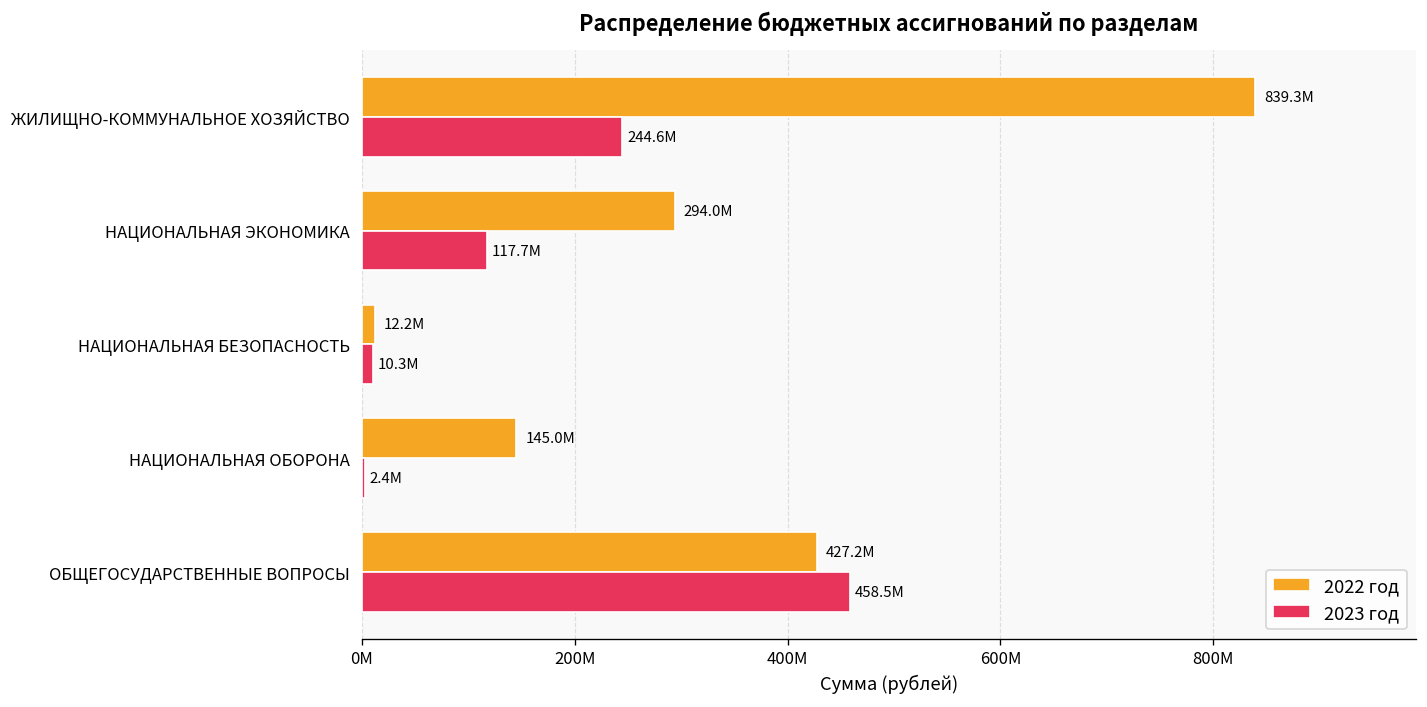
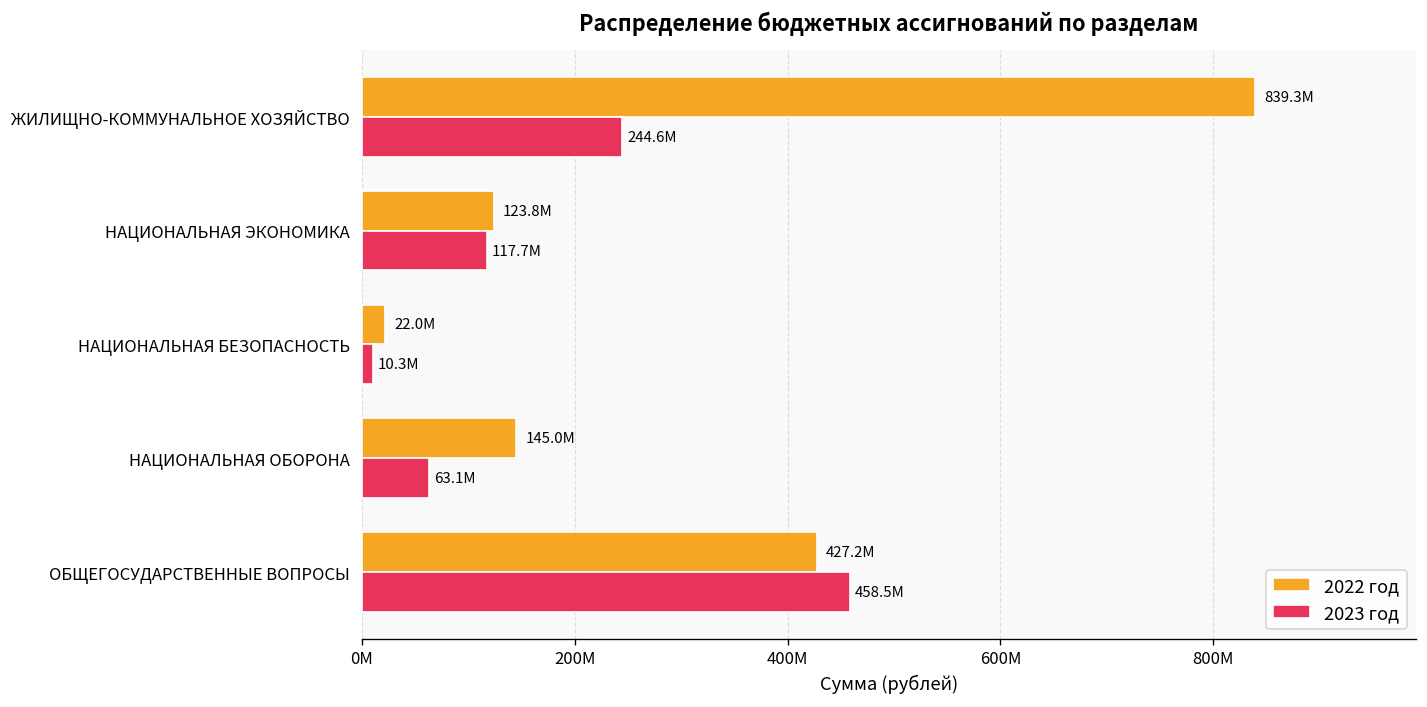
  {
    "2022 год": {
      "ЖИЛИЩНО-КОММУНАЛЬНОЕ ХОЗЯЙСТВО": "839.3M",
-     "НАЦИОНАЛЬНАЯ ЭКОНОМИКА": "294.0M",
-     "НАЦИОНАЛЬНАЯ БЕЗОПАСНОСТЬ": "12.2M",
+     "НАЦИОНАЛЬНАЯ ЭКОНОМИКА": "123.8M",
+     "НАЦИОНАЛЬНАЯ БЕЗОПАСНОСТЬ": "22.0M",
      "НАЦИОНАЛЬНАЯ ОБОРОНА": "145.0M",
      "ОБЩЕГОСУДАРСТВЕННЫЕ ВОПРОСЫ": "427.2M"
    },
    "2023 год": {
      "ЖИЛИЩНО-КОММУНАЛЬНОЕ ХОЗЯЙСТВО": "244.6M",
      "НАЦИОНАЛЬНАЯ ЭКОНОМИКА": "117.7M",
      "НАЦИОНАЛЬНАЯ БЕЗОПАСНОСТЬ": "10.3M",
-     "НАЦИОНАЛЬНАЯ ОБОРОНА": "2.4M",
+     "НАЦИОНАЛЬНАЯ ОБОРОНА": "63.1M",
      "ОБЩЕГОСУДАРСТВЕННЫЕ ВОПРОСЫ": "458.5M"
    }
  }
